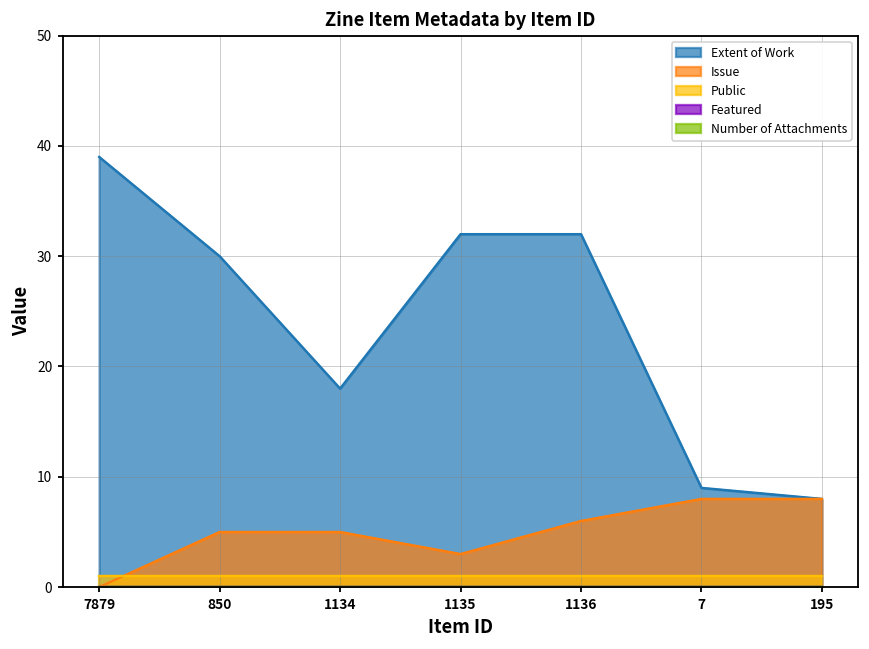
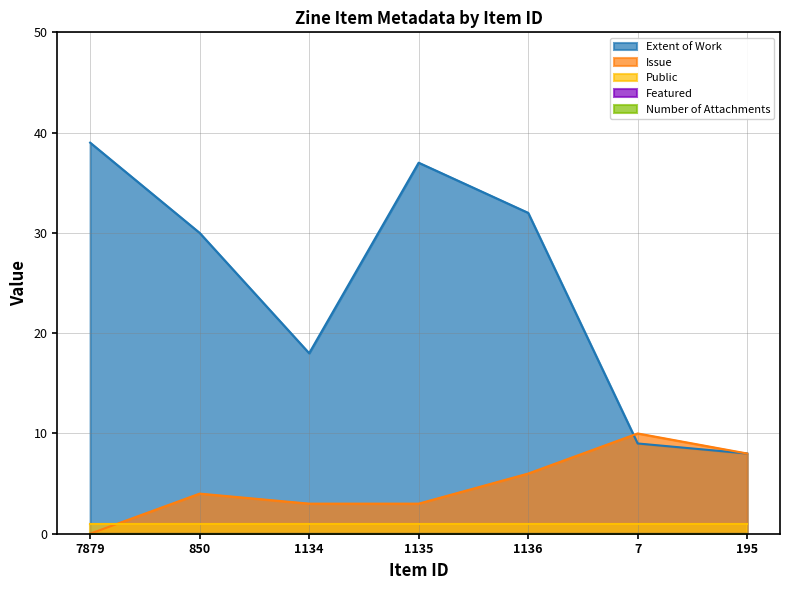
  {
    "Extent of Work": {
      "7879": 39,
      "850": 30,
      "1134": 18,
-     "1135": 32,
+     "1135": 37,
      "1136": 32,
      "7": 9
    },
    "Issue": {
-     "850": 5,
-     "1134": 5,
+     "850": 4,
+     "1134": 3,
      "1135": 3,
      "1136": 6,
-     "7": 8
+     "7": 10
    },
    "Public": {
      "7879": 1,
      "850": 1,
      "1134": 1,
      "1135": 1,
      "1136": 1,
      "7": 1,
      "195": 1
    },
    "Number of Attachments": {
      "850": 0,
      "1134": 0,
      "1135": 0,
      "1136": 0,
      "7": 0,
      "195": 0
    }
  }
